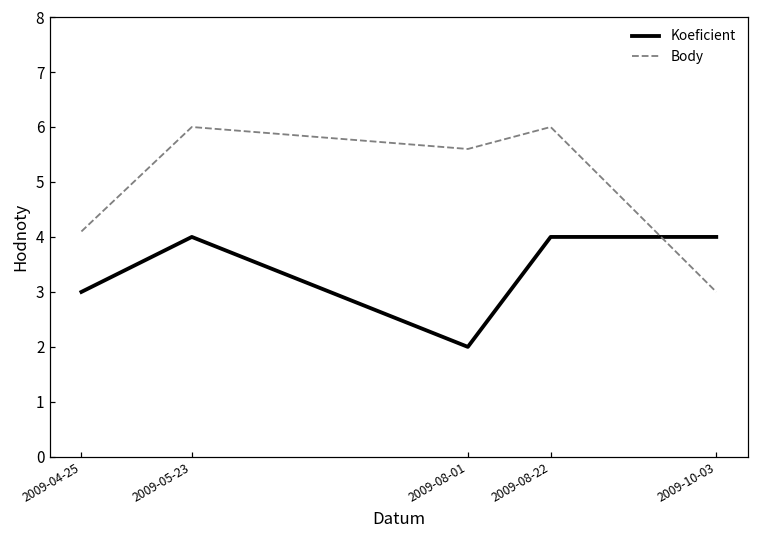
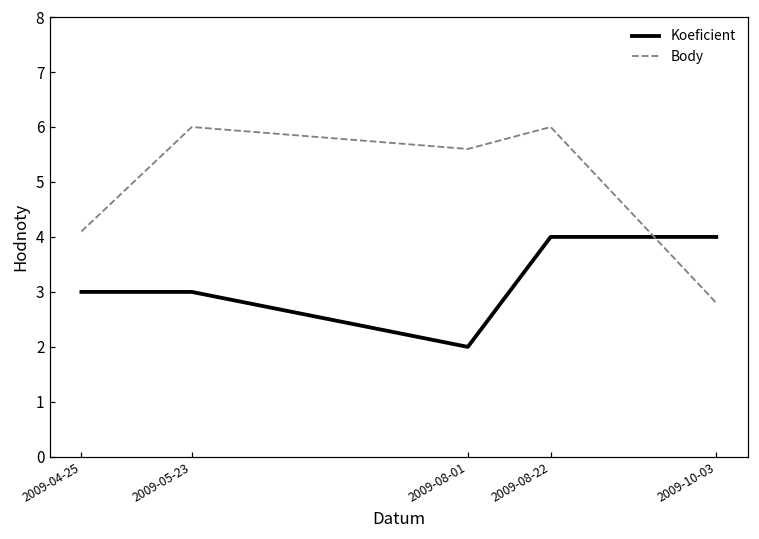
  {
    "Koeficient": {
      "2009-04-25": 3,
-     "2009-05-23": 4,
+     "2009-05-23": 3,
      "2009-08-01": 2,
      "2009-08-22": 4,
      "2009-10-03": 4
    },
    "Body": {
      "2009-04-25": 4.1,
      "2009-05-23": 6.0,
      "2009-08-01": 5.6,
      "2009-08-22": 6.0,
-     "2009-10-03": 3.0
+     "2009-10-03": 2.8
    }
  }
